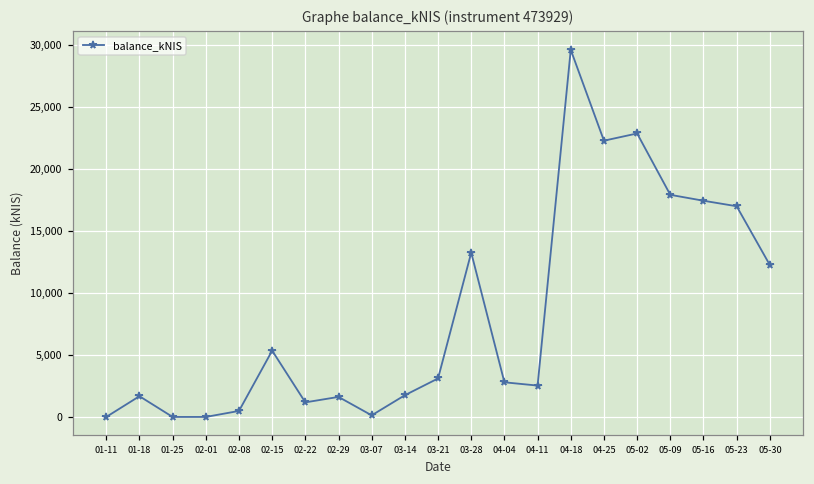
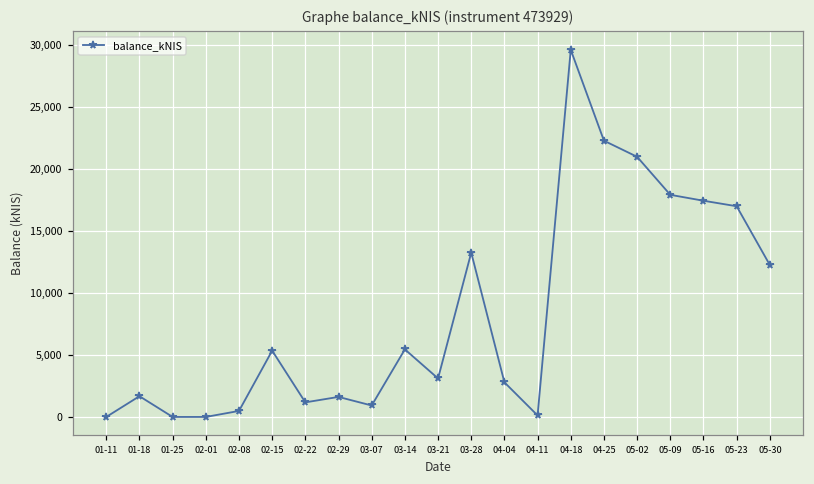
  {
    "01-11": "0",
    "01-18": "1,700",
    "01-25": "0",
    "02-01": "0",
    "02-08": "500",
    "02-15": "5,400",
    "02-22": "1,200",
    "02-29": "1,600",
-   "03-07": "100",
-   "03-14": "1,800",
+   "03-07": "900",
+   "03-14": "5,500",
    "03-21": "3,100",
    "03-28": "13,300",
    "04-04": "2,800",
-   "04-11": "2,500",
+   "04-11": "100",
    "04-18": "29,600",
    "04-25": "22,300",
-   "05-02": "22,900",
+   "05-02": "21,000",
    "05-09": "17,900",
    "05-16": "17,500",
    "05-23": "17,000",
    "05-30": "12,300"
  }
